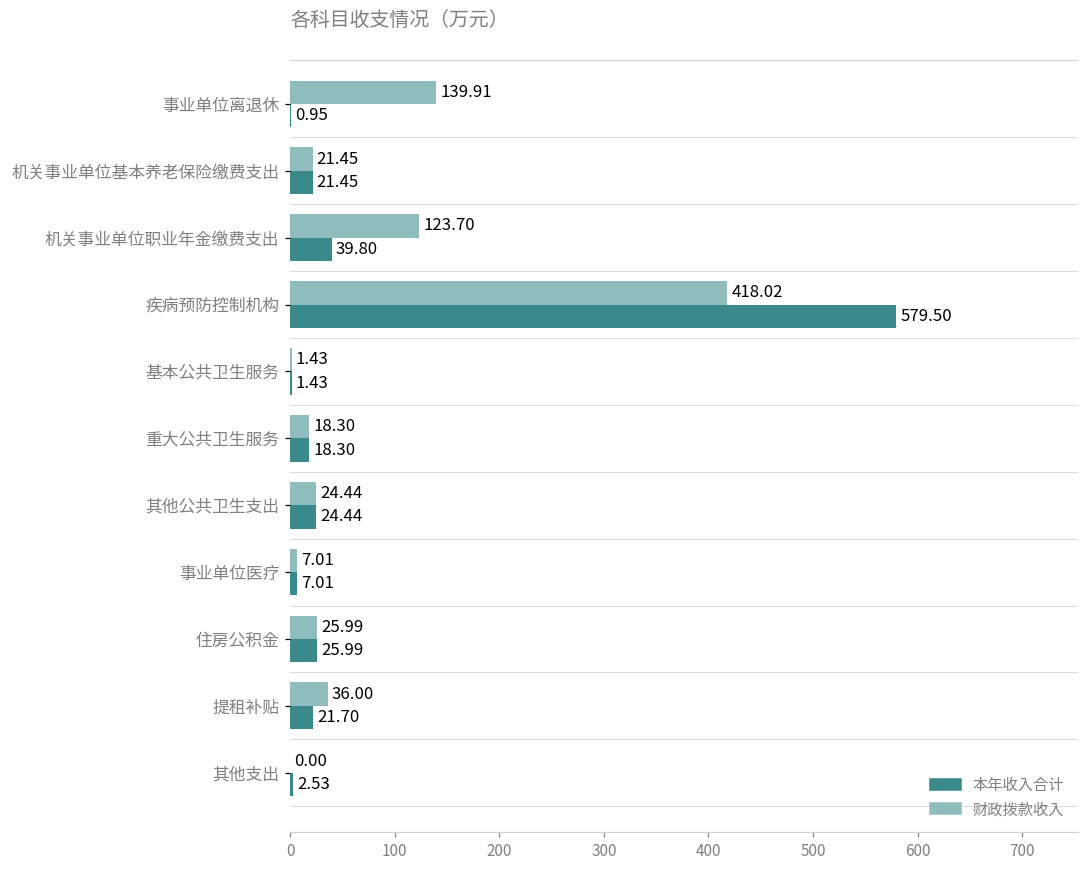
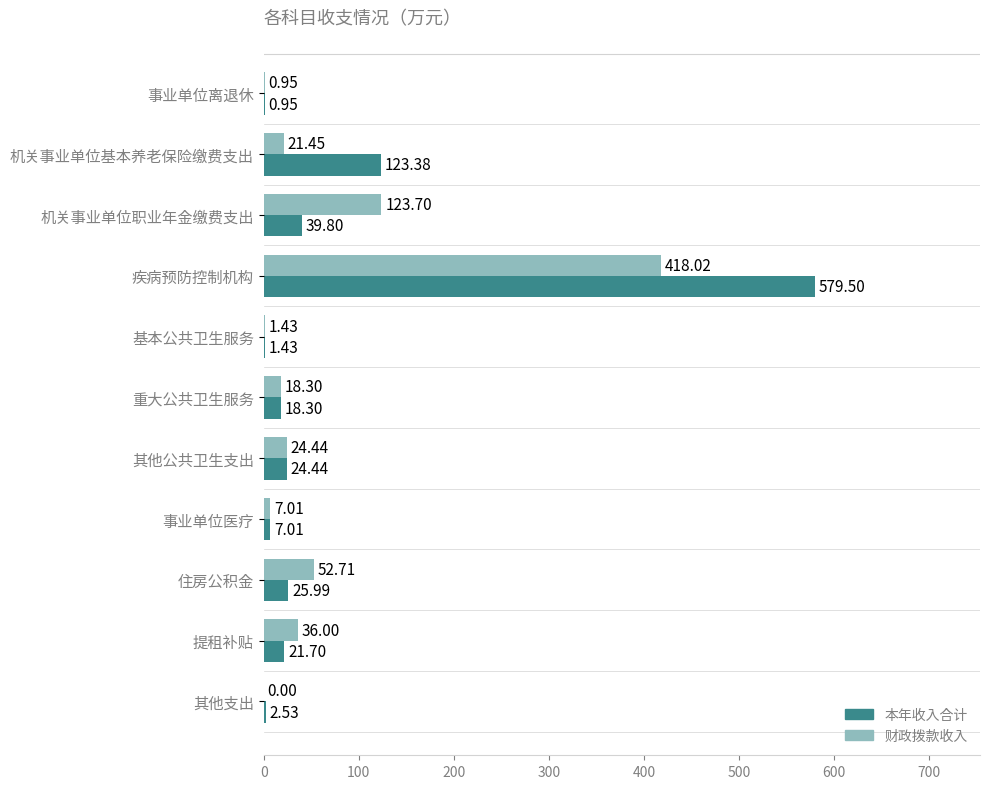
  {
    "本年收入合计": {
      "事业单位离退休": 0.95,
-     "机关事业单位基本养老保险缴费支出": 21.45,
+     "机关事业单位基本养老保险缴费支出": 123.38,
      "机关事业单位职业年金缴费支出": 39.80,
      "疾病预防控制机构": 579.50,
      "基本公共卫生服务": 1.43,
      "重大公共卫生服务": 18.30,
      "其他公共卫生支出": 24.44,
      "事业单位医疗": 7.01,
      "住房公积金": 25.99,
      "提租补贴": 21.70,
      "其他支出": 2.53
    },
    "财政拨款收入": {
-     "事业单位离退休": 139.91,
+     "事业单位离退休": 0.95,
      "机关事业单位基本养老保险缴费支出": 21.45,
      "机关事业单位职业年金缴费支出": 123.70,
      "疾病预防控制机构": 418.02,
      "基本公共卫生服务": 1.43,
      "重大公共卫生服务": 18.30,
      "其他公共卫生支出": 24.44,
      "事业单位医疗": 7.01,
-     "住房公积金": 25.99,
+     "住房公积金": 52.71,
      "提租补贴": 36.00,
      "其他支出": 0.00
    }
  }
